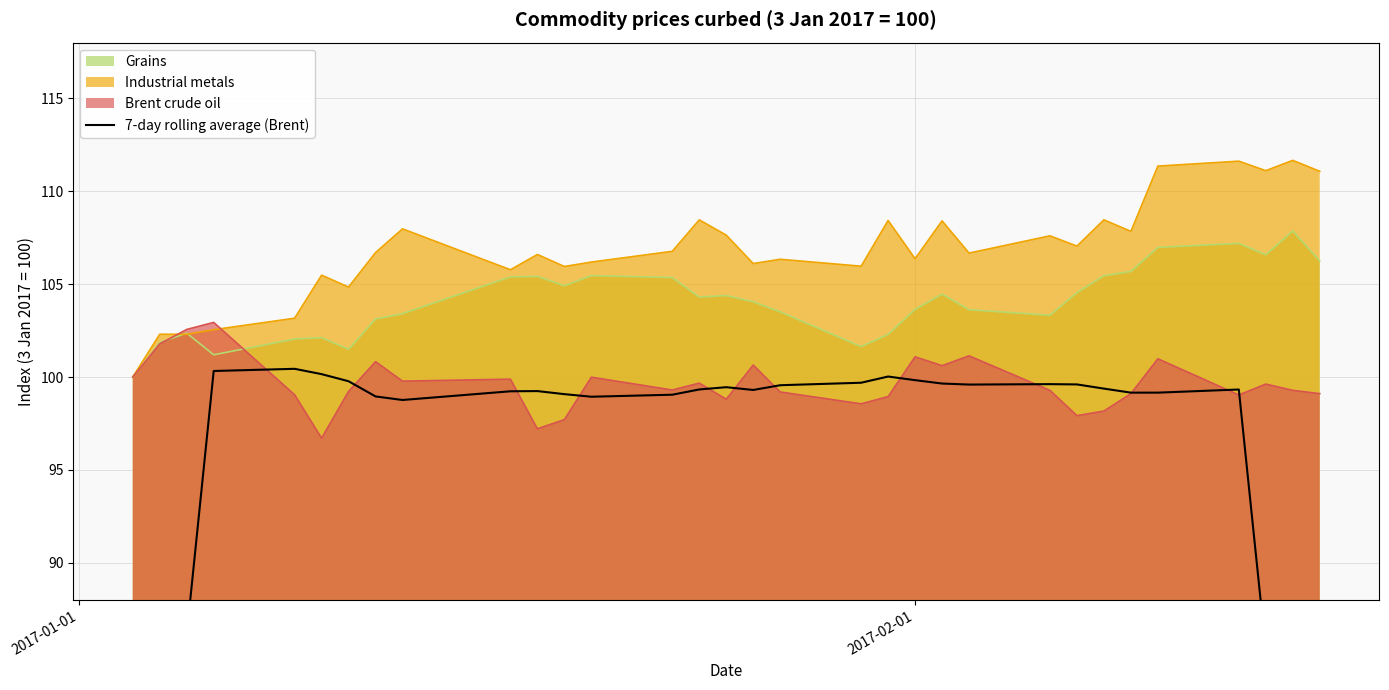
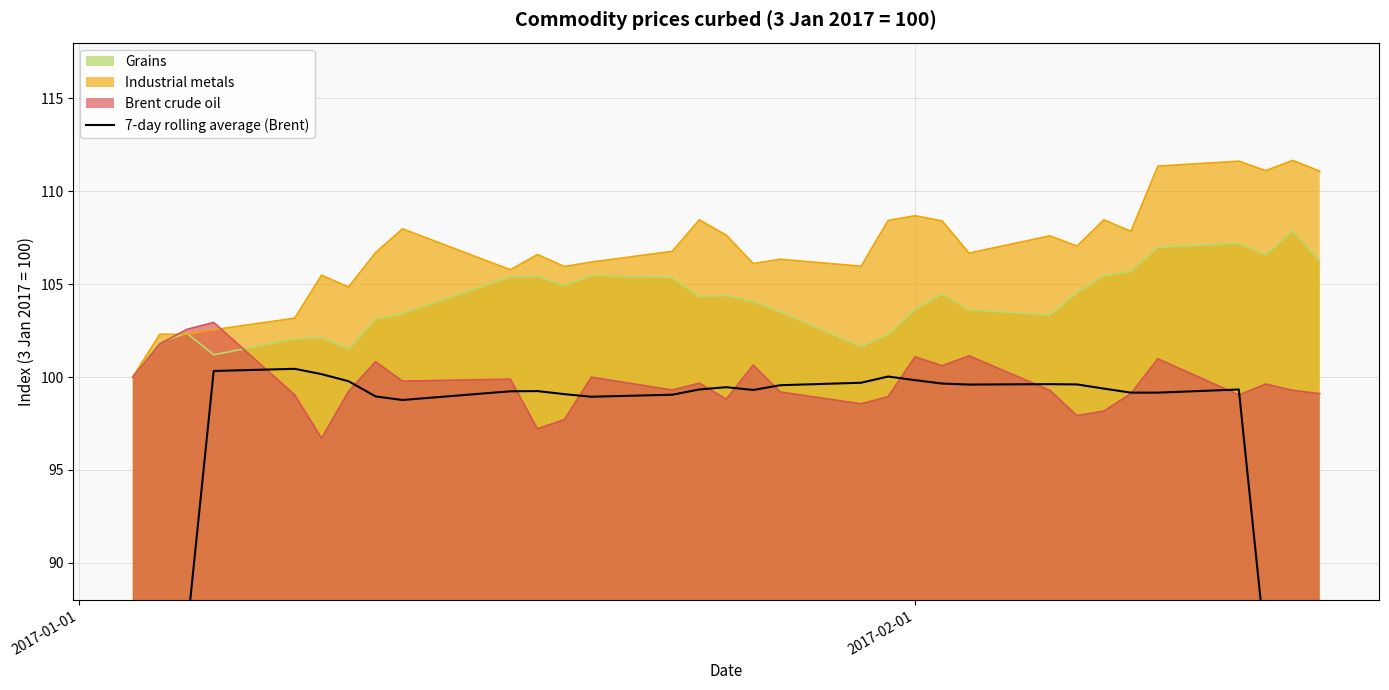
  {
    "Grains": {
      "2017-02-01": 103.6
    },
    "Industrial metals": {
-     "2017-02-01": 106.4
+     "2017-02-01": 108.7
    },
    "Brent crude oil": {
      "2017-02-01": 101.1
    },
    "7-day rolling average (Brent)": {
      "2017-02-01": 99.8
    }
  }
